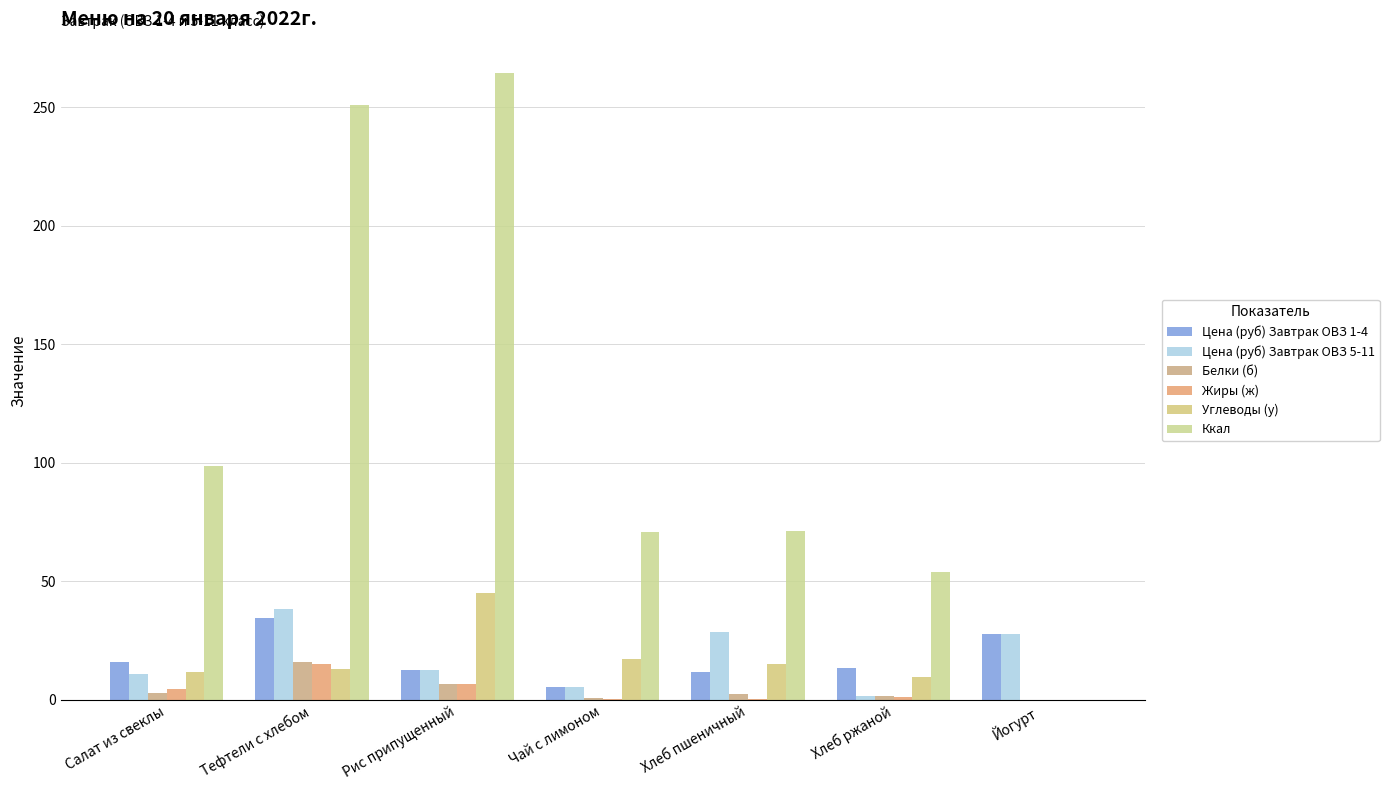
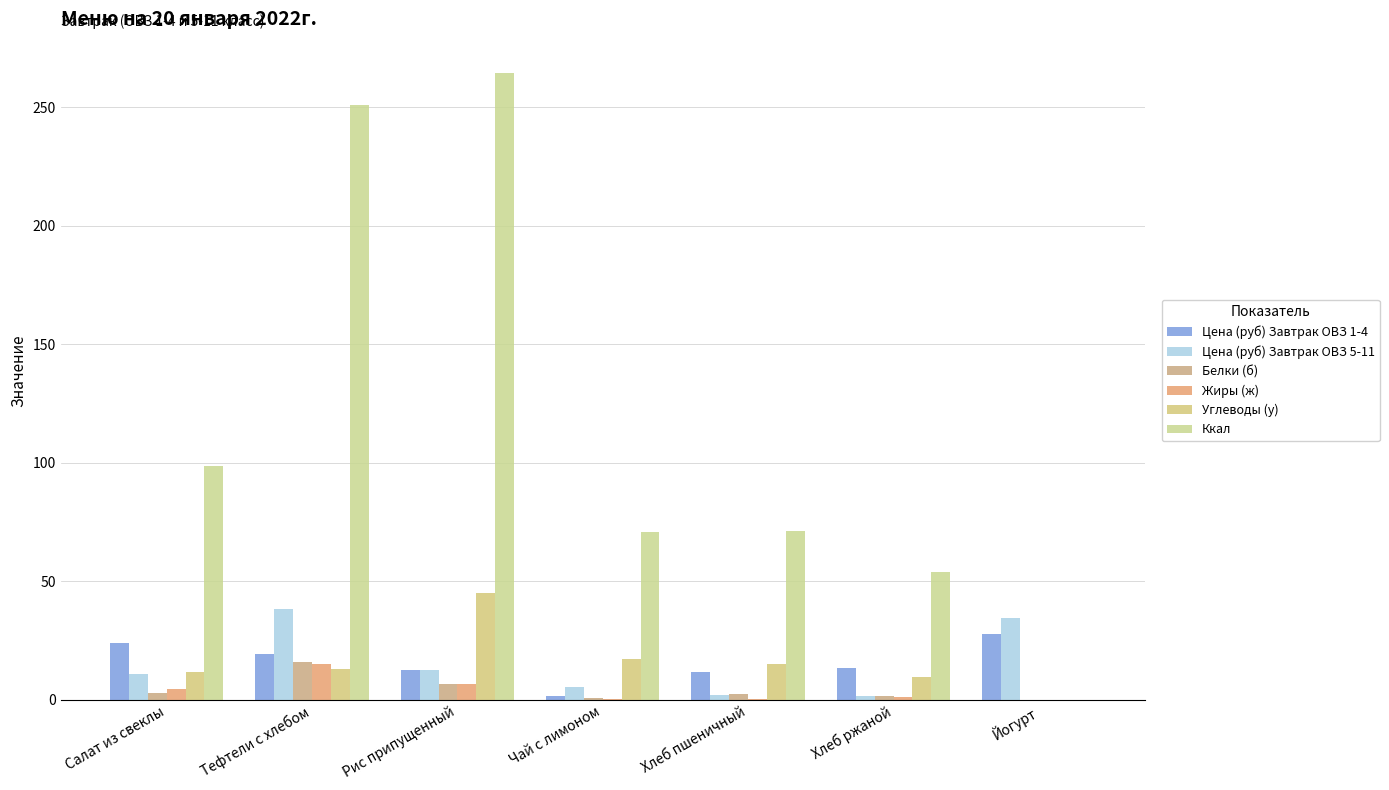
  {
    "Цена (руб) Завтрак ОВЗ 1-4": {
-     "Салат из свеклы": 16,
-     "Тефтели c хлебом": 35,
+     "Салат из свеклы": 24,
+     "Тефтели c хлебом": 19,
      "Рис припущенный": 12,
-     "Чай с лимоном": 5,
+     "Чай с лимоном": 2,
      "Хлеб пшеничный": 12,
      "Хлеб ржаной": 13,
      "Йогурт": 28
    },
    "Цена (руб) Завтрак ОВЗ 5-11": {
      "Салат из свеклы": 11,
      "Тефтели c хлебом": 38,
      "Рис припущенный": 12,
      "Чай с лимоном": 5,
-     "Хлеб пшеничный": 28,
+     "Хлеб пшеничный": 2,
      "Хлеб ржаной": 2,
-     "Йогурт": 28
+     "Йогурт": 35
    }
  }
